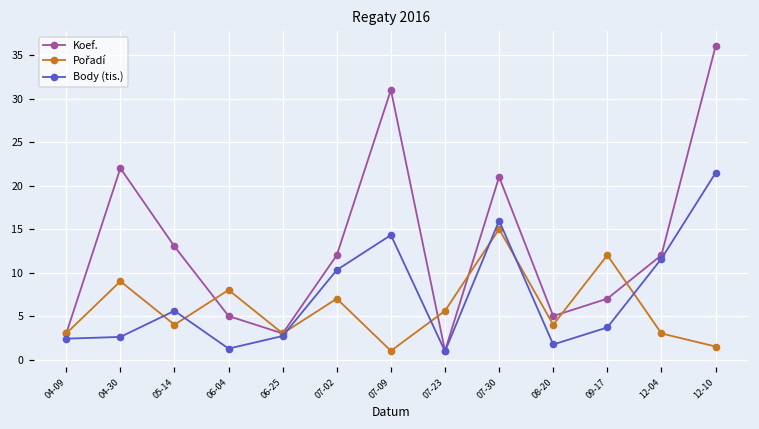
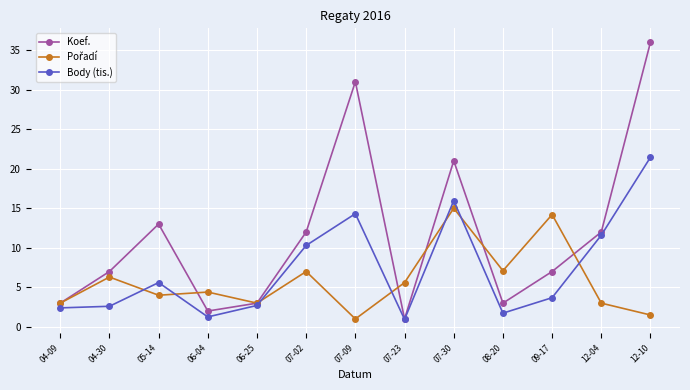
  {
    "Koef.": {
-     "04-30": 22,
+     "04-30": 7,
      "05-14": 13,
-     "06-04": 5,
+     "06-04": 2,
      "07-02": 12,
      "07-09": 31,
      "07-30": 21,
-     "08-20": 5,
+     "08-20": 3,
      "09-17": 7,
      "12-04": 12,
      "12-10": 36
    },
    "Pořadí": {
-     "04-30": 9,
+     "04-30": 6,
      "05-14": 4,
-     "06-04": 8,
+     "06-04": 4,
      "07-02": 7,
      "07-09": 1,
      "07-23": 6,
      "07-30": 15,
-     "08-20": 4,
-     "09-17": 12,
+     "08-20": 7,
+     "09-17": 14,
      "12-04": 3,
      "12-10": 2
    },
    "Body (tis.)": {
      "04-09": 2,
      "04-30": 3,
      "05-14": 6,
      "06-04": 1,
      "07-02": 10,
      "07-09": 14,
      "07-30": 16,
      "08-20": 2,
      "09-17": 4,
      "12-04": 12,
      "12-10": 21
    }
  }
